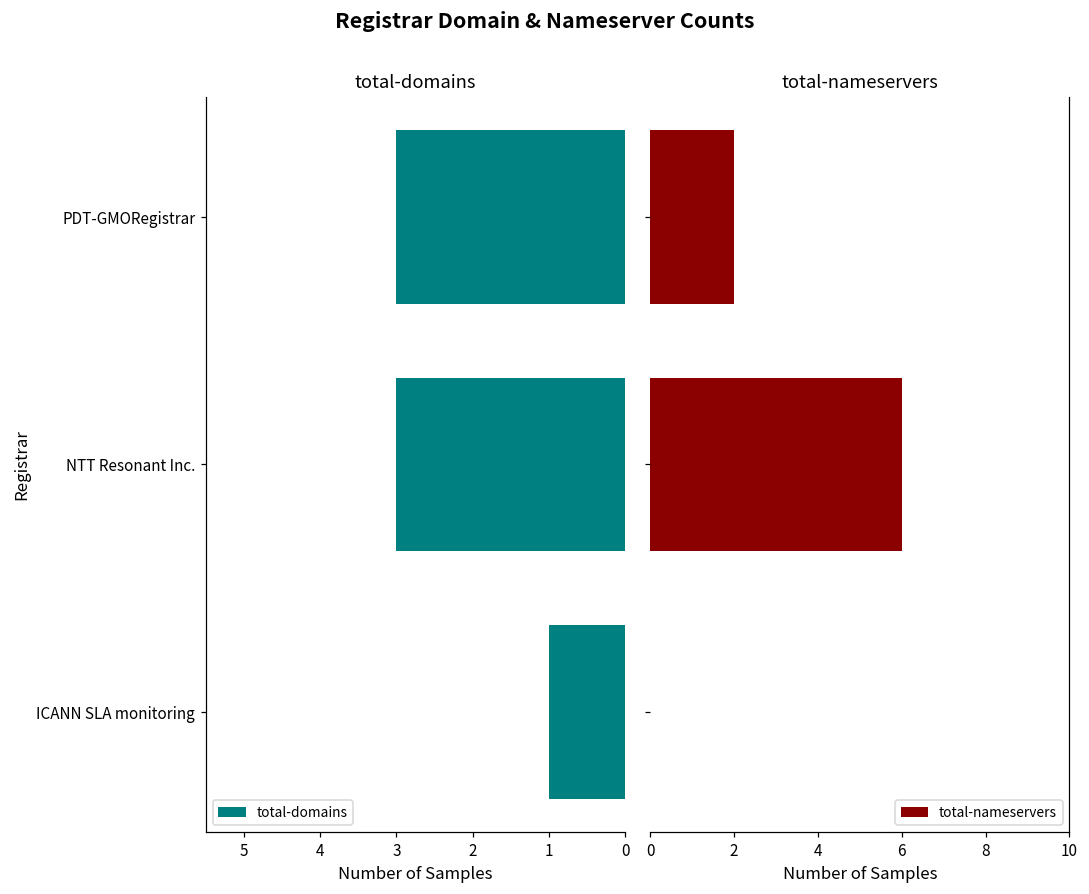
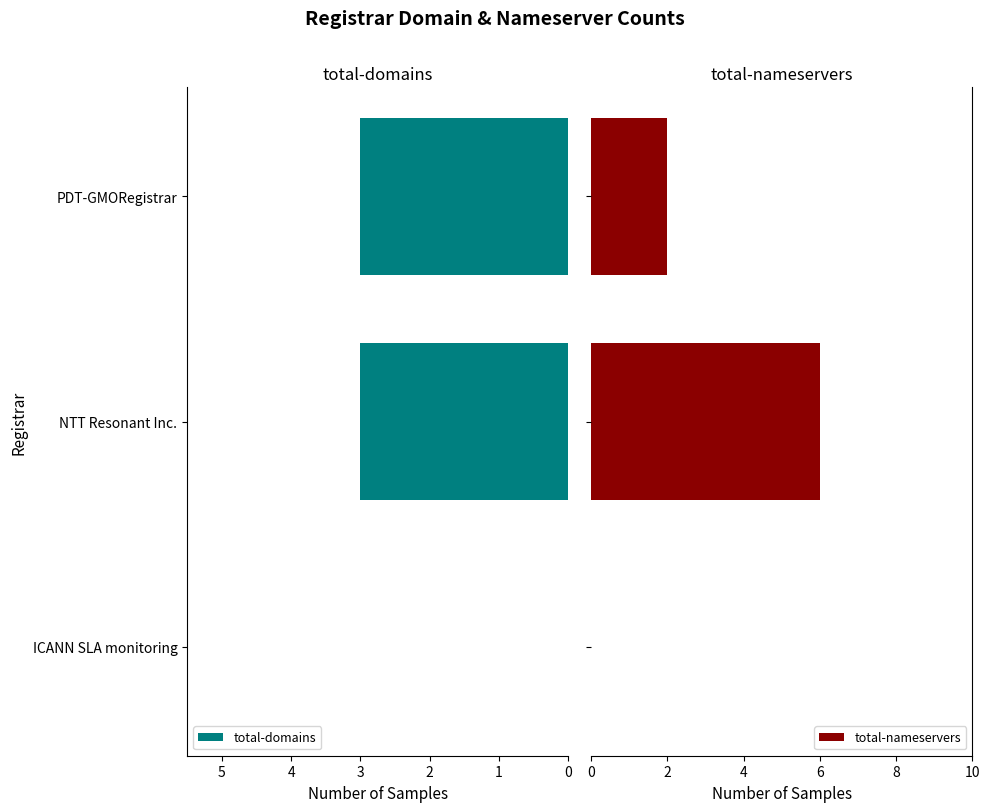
  {
    "total-domains": {
      "PDT-GMORegistrar": 3,
      "NTT Resonant Inc.": 3,
-     "ICANN SLA monitoring": 1
+     "ICANN SLA monitoring": 0
    }
  }
